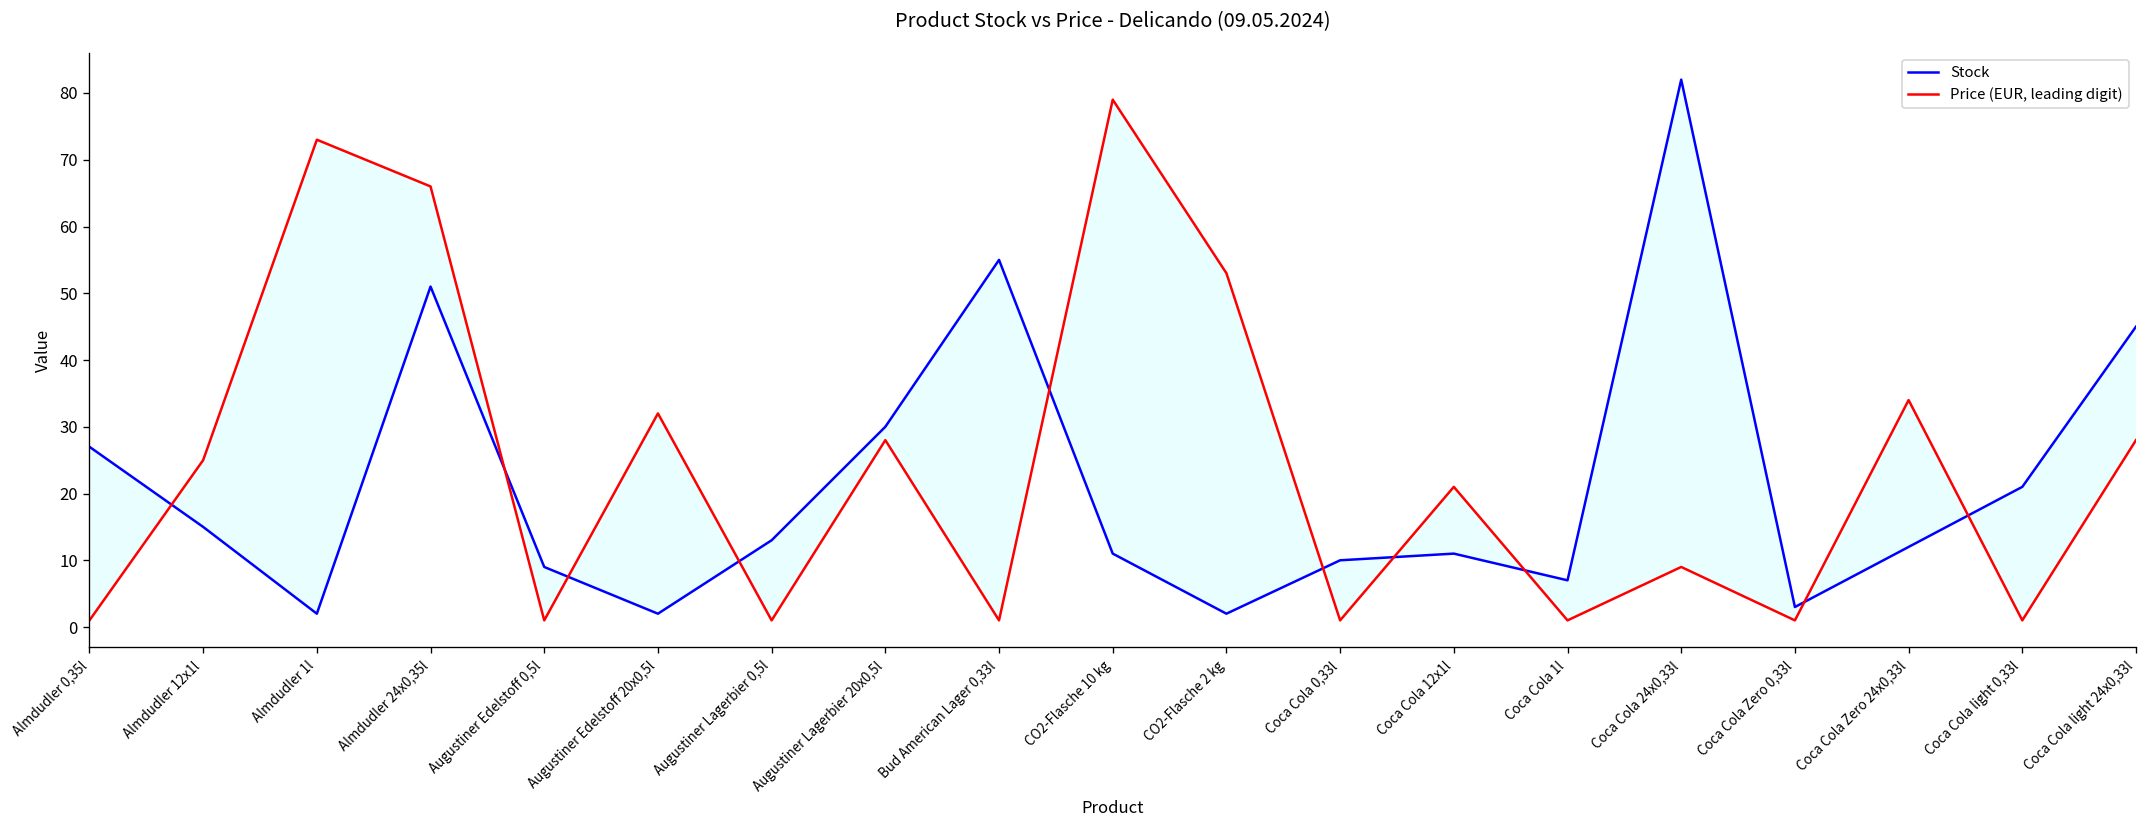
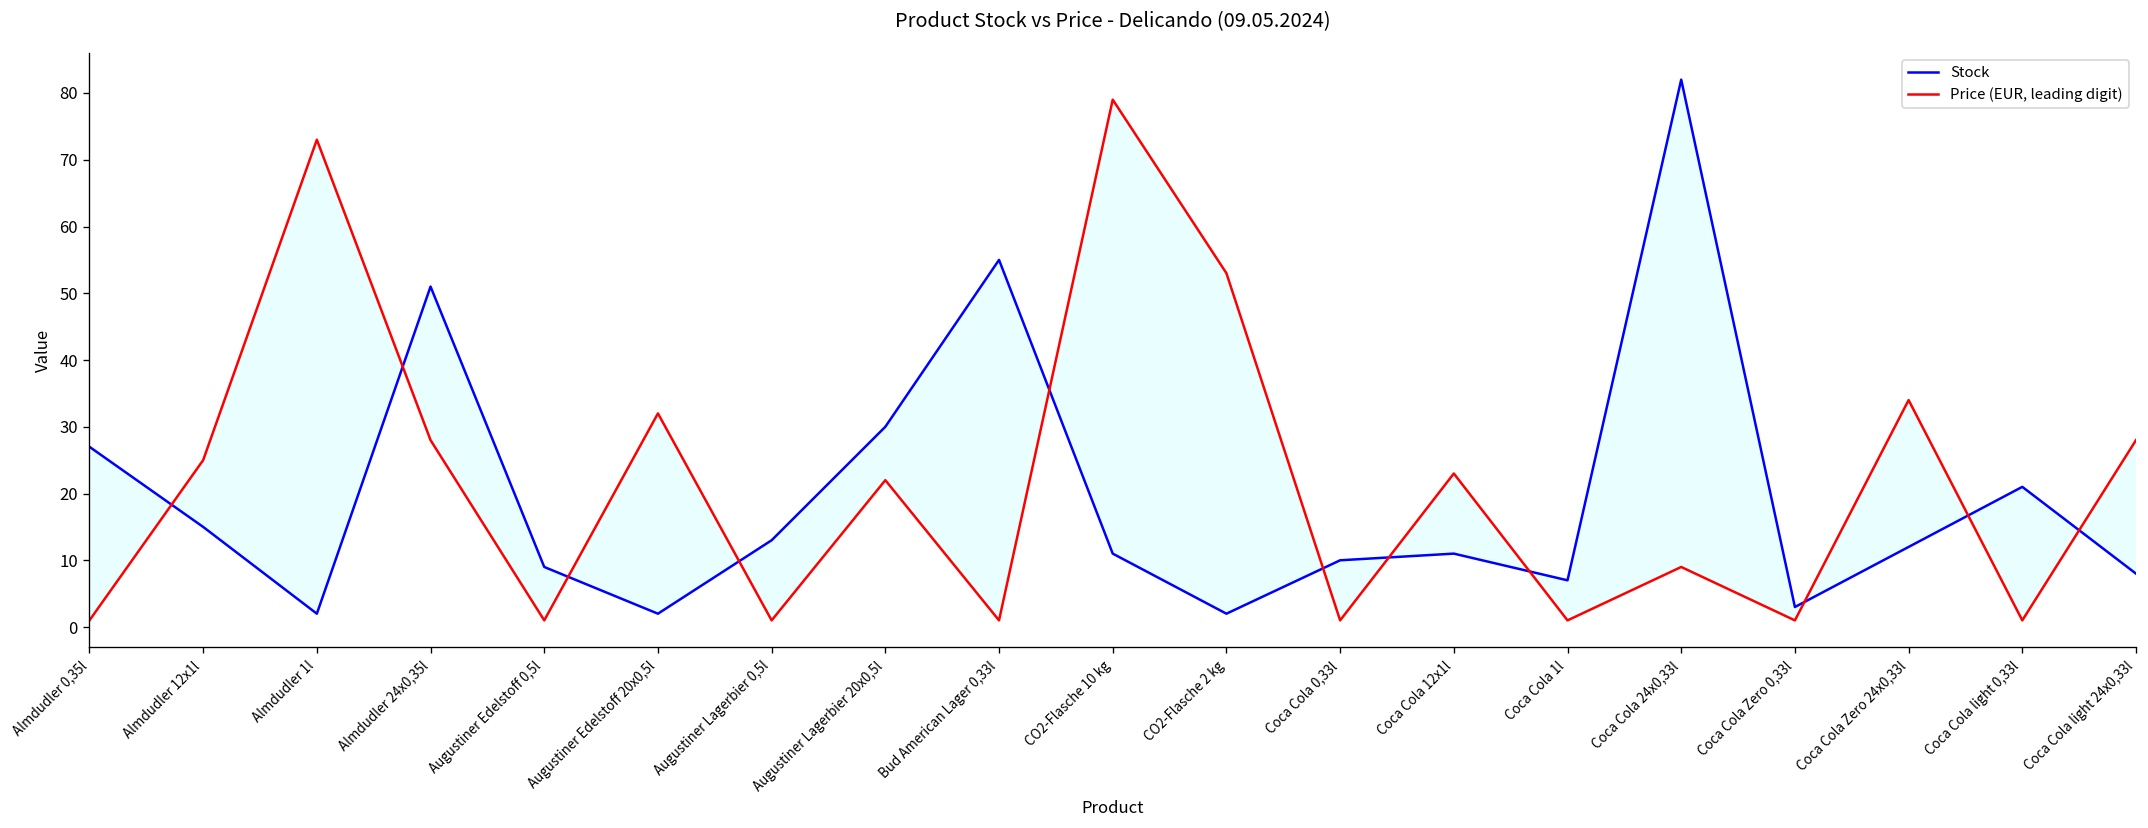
  {
    "Stock": {
      "Almdudler 0,35l": 27,
      "Almdudler 12x1l": 15,
      "Almdudler 1l": 2,
      "Almdudler 24x0,35l": 51,
      "Augustiner Edelstoff 0,5l": 9,
      "Augustiner Edelstoff 20x0,5l": 2,
      "Augustiner Lagerbier 0,5l": 13,
      "Augustiner Lagerbier 20x0,5l": 30,
      "Bud American Lager 0,33l": 55,
      "CO2-Flasche 10 kg": 11,
      "CO2-Flasche 2 kg": 2,
      "Coca Cola 0,33l": 10,
      "Coca Cola 12x1l": 11,
      "Coca Cola 1l": 7,
      "Coca Cola 24x0,33l": 82,
      "Coca Cola Zero 0,33l": 3,
      "Coca Cola Zero 24x0,33l": 12,
      "Coca Cola light 0,33l": 21,
-     "Coca Cola light 24x0,33l": 45
+     "Coca Cola light 24x0,33l": 8
    },
    "Price (EUR, leading digit)": {
      "Almdudler 0,35l": 1,
      "Almdudler 12x1l": 25,
      "Almdudler 1l": 73,
-     "Almdudler 24x0,35l": 66,
+     "Almdudler 24x0,35l": 28,
      "Augustiner Edelstoff 0,5l": 1,
      "Augustiner Edelstoff 20x0,5l": 32,
      "Augustiner Lagerbier 0,5l": 1,
-     "Augustiner Lagerbier 20x0,5l": 28,
+     "Augustiner Lagerbier 20x0,5l": 22,
      "Bud American Lager 0,33l": 1,
      "CO2-Flasche 10 kg": 79,
      "CO2-Flasche 2 kg": 53,
      "Coca Cola 0,33l": 1,
-     "Coca Cola 12x1l": 21,
+     "Coca Cola 12x1l": 23,
      "Coca Cola 1l": 1,
      "Coca Cola 24x0,33l": 9,
      "Coca Cola Zero 0,33l": 1,
      "Coca Cola Zero 24x0,33l": 34,
      "Coca Cola light 0,33l": 1,
      "Coca Cola light 24x0,33l": 28
    }
  }
